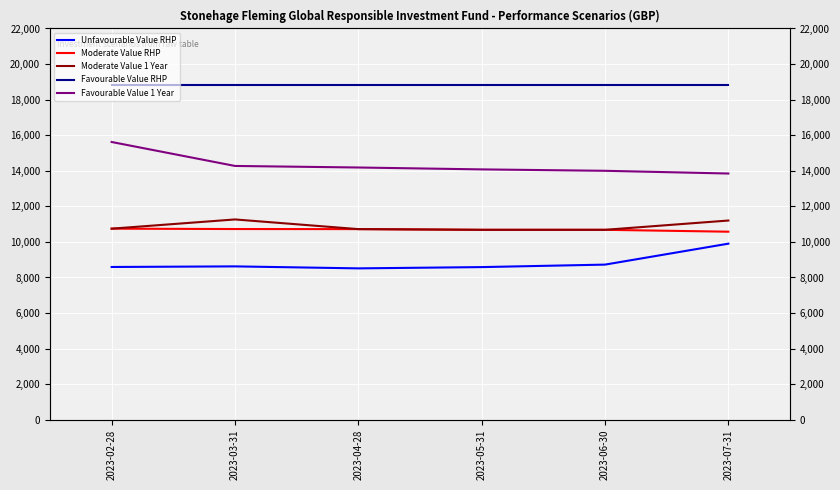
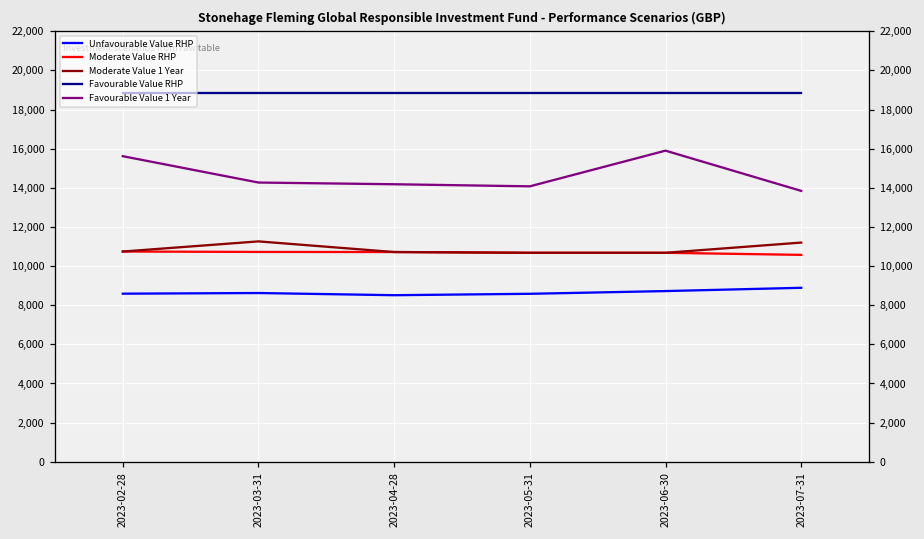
  {
    "Unfavourable Value RHP": {
      "2023-02-28": "8,600",
      "2023-03-31": "8,600",
      "2023-04-28": "8,500",
      "2023-05-31": "8,600",
      "2023-06-30": "8,700",
-     "2023-07-31": "9,900"
+     "2023-07-31": "8,900"
    },
    "Moderate Value RHP": {
      "2023-03-31": "10,700",
      "2023-07-31": "10,600"
    },
    "Moderate Value 1 Year": {
      "2023-03-31": "11,300",
      "2023-07-31": "11,200"
    },
    "Favourable Value RHP": {
      "2023-03-31": "18,800",
      "2023-04-28": "18,800",
      "2023-05-31": "18,800",
      "2023-06-30": "18,800",
      "2023-07-31": "18,800"
    },
    "Favourable Value 1 Year": {
      "2023-02-28": "15,600",
      "2023-03-31": "14,300",
      "2023-04-28": "14,200",
      "2023-05-31": "14,100",
-     "2023-06-30": "14,000",
+     "2023-06-30": "15,900",
      "2023-07-31": "13,800"
    }
  }
